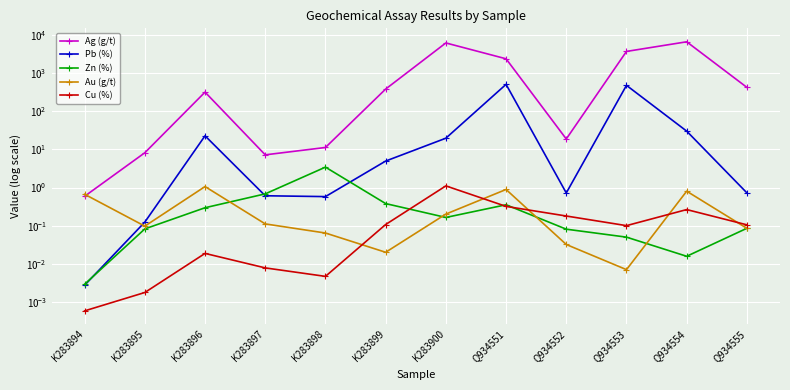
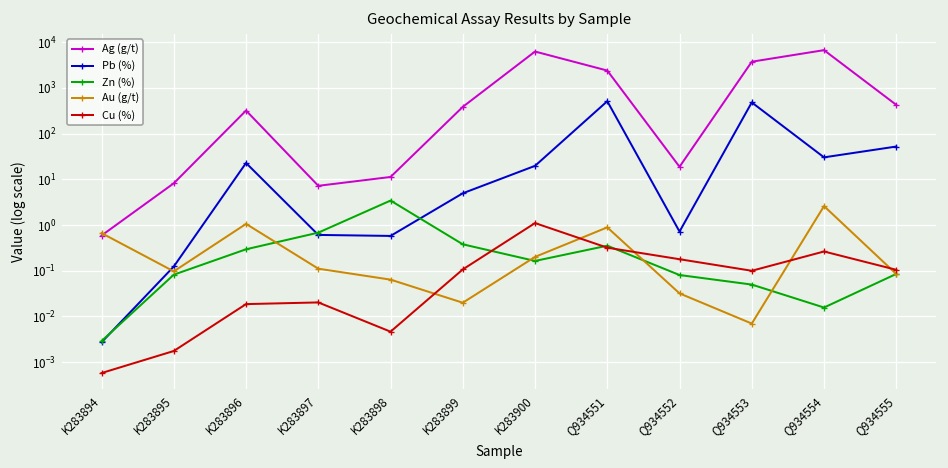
  {
    "Ag (g/t)": {
      "K283895": 8,
      "K283896": 300,
      "K283897": 7,
      "K283898": 11,
      "K283899": 400,
      "K283900": 6000,
      "Q934551": 2000,
      "Q934552": 20,
      "Q934553": 4000,
      "Q934554": 7000,
      "Q934555": 400
    },
    "Pb (%)": {
      "K283895": 0.12,
      "K283896": 20,
      "K283898": 0.6,
      "K283899": 5,
      "K283900": 20,
      "Q934551": 500,
      "Q934552": 0.7,
      "Q934553": 500,
      "Q934554": 30,
-     "Q934555": 0.7
+     "Q934555": 50
    },
    "Zn (%)": {
      "K283895": 0.08,
      "K283896": 0.3,
      "K283898": 3,
      "K283899": 0.4,
      "K283900": 0.16,
      "Q934552": 0.08,
      "Q934553": 0.05,
      "Q934554": 0.016
    },
    "Au (g/t)": {
      "K283895": 0.1,
      "K283896": 1.1,
      "K283897": 0.1,
      "K283898": 0.06,
      "K283899": 0.02,
      "K283900": 0.2,
      "Q934551": 0.9,
      "Q934552": 0.03,
      "Q934553": 0.007,
-     "Q934554": 0.8
+     "Q934554": 3
    },
    "Cu (%)": {
      "K283894": 0.0006,
      "K283895": 0.002,
      "K283896": 0.02,
-     "K283897": 0.008,
+     "K283897": 0.02,
      "K283898": 0.005,
      "K283899": 0.11,
      "K283900": 1.1,
      "Q934552": 0.2,
      "Q934553": 0.10,
      "Q934554": 0.3,
      "Q934555": 0.11
    }
  }
